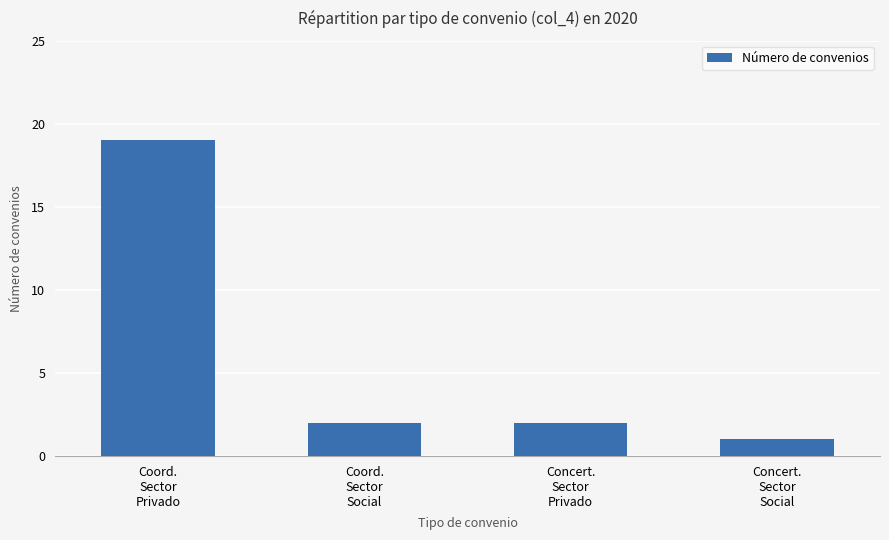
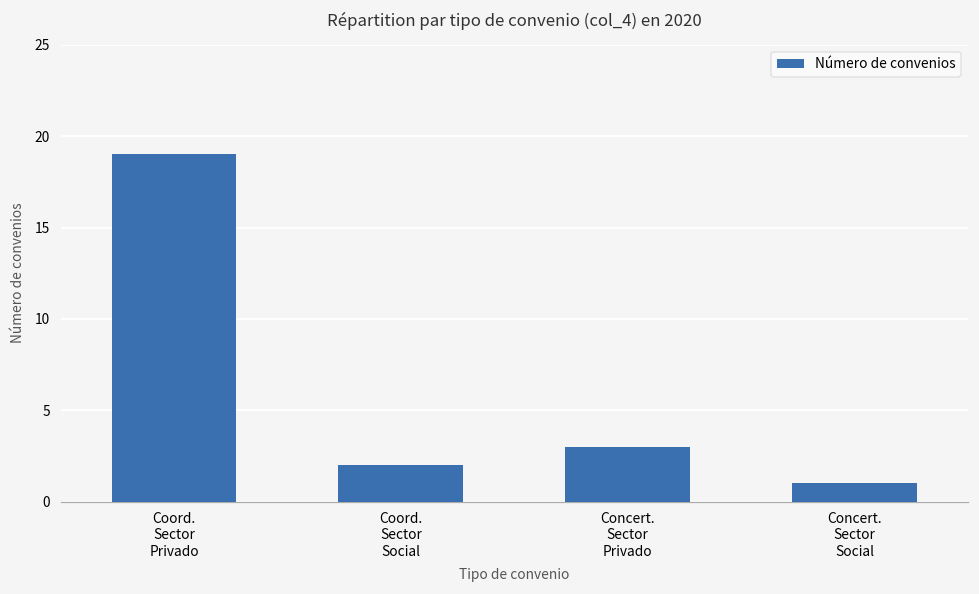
  {
    "Coord. Sector Privado": 19,
    "Coord. Sector Social": 2,
-   "Concert. Sector Privado": 2,
+   "Concert. Sector Privado": 3,
    "Concert. Sector Social": 1
  }
